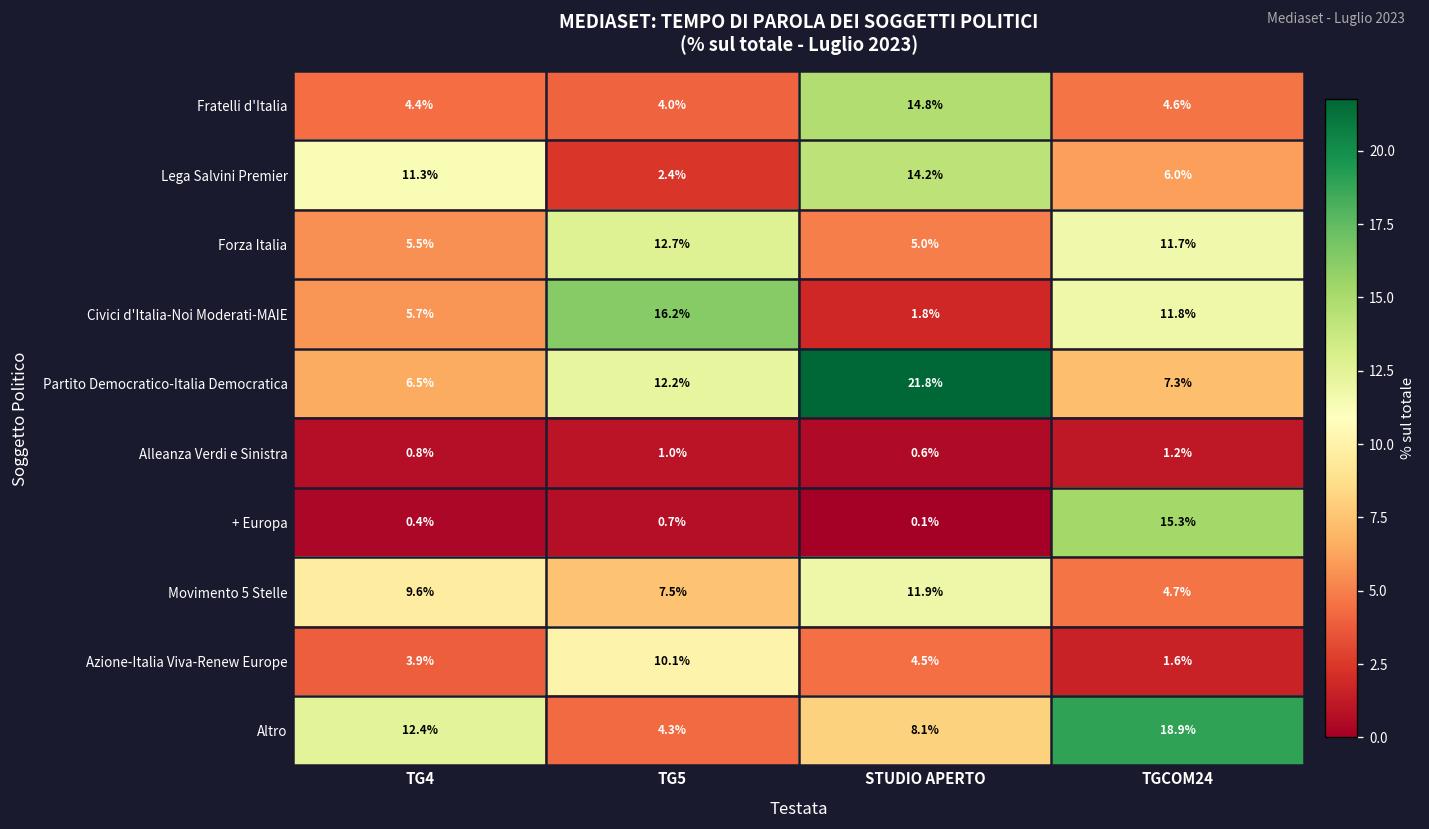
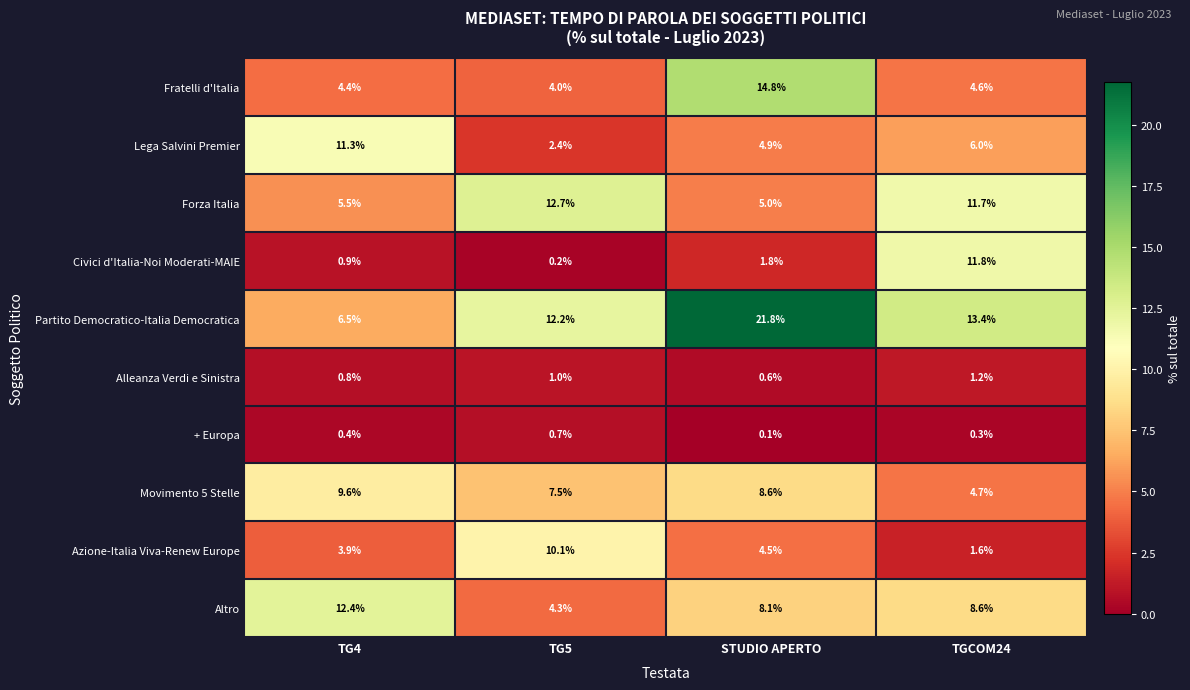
  {
    "Fratelli d'Italia": {
      "TG4": "4.4%",
      "TG5": "4.0%",
      "STUDIO APERTO": "14.8%",
      "TGCOM24": "4.6%"
    },
    "Lega Salvini Premier": {
      "TG4": "11.3%",
      "TG5": "2.4%",
-     "STUDIO APERTO": "14.2%",
+     "STUDIO APERTO": "4.9%",
      "TGCOM24": "6.0%"
    },
    "Forza Italia": {
      "TG4": "5.5%",
      "TG5": "12.7%",
      "STUDIO APERTO": "5.0%",
      "TGCOM24": "11.7%"
    },
    "Civici d'Italia-Noi Moderati-MAIE": {
-     "TG4": "5.7%",
-     "TG5": "16.2%",
+     "TG4": "0.9%",
+     "TG5": "0.2%",
      "STUDIO APERTO": "1.8%",
      "TGCOM24": "11.8%"
    },
    "Partito Democratico-Italia Democratica": {
      "TG4": "6.5%",
      "TG5": "12.2%",
      "STUDIO APERTO": "21.8%",
-     "TGCOM24": "7.3%"
+     "TGCOM24": "13.4%"
    },
    "Alleanza Verdi e Sinistra": {
      "TG4": "0.8%",
      "TG5": "1.0%",
      "STUDIO APERTO": "0.6%",
      "TGCOM24": "1.2%"
    },
    "+ Europa": {
      "TG4": "0.4%",
      "TG5": "0.7%",
      "STUDIO APERTO": "0.1%",
-     "TGCOM24": "15.3%"
+     "TGCOM24": "0.3%"
    },
    "Movimento 5 Stelle": {
      "TG4": "9.6%",
      "TG5": "7.5%",
-     "STUDIO APERTO": "11.9%",
+     "STUDIO APERTO": "8.6%",
      "TGCOM24": "4.7%"
    },
    "Azione-Italia Viva-Renew Europe": {
      "TG4": "3.9%",
      "TG5": "10.1%",
      "STUDIO APERTO": "4.5%",
      "TGCOM24": "1.6%"
    },
    "Altro": {
      "TG4": "12.4%",
      "TG5": "4.3%",
      "STUDIO APERTO": "8.1%",
-     "TGCOM24": "18.9%"
+     "TGCOM24": "8.6%"
    }
  }
